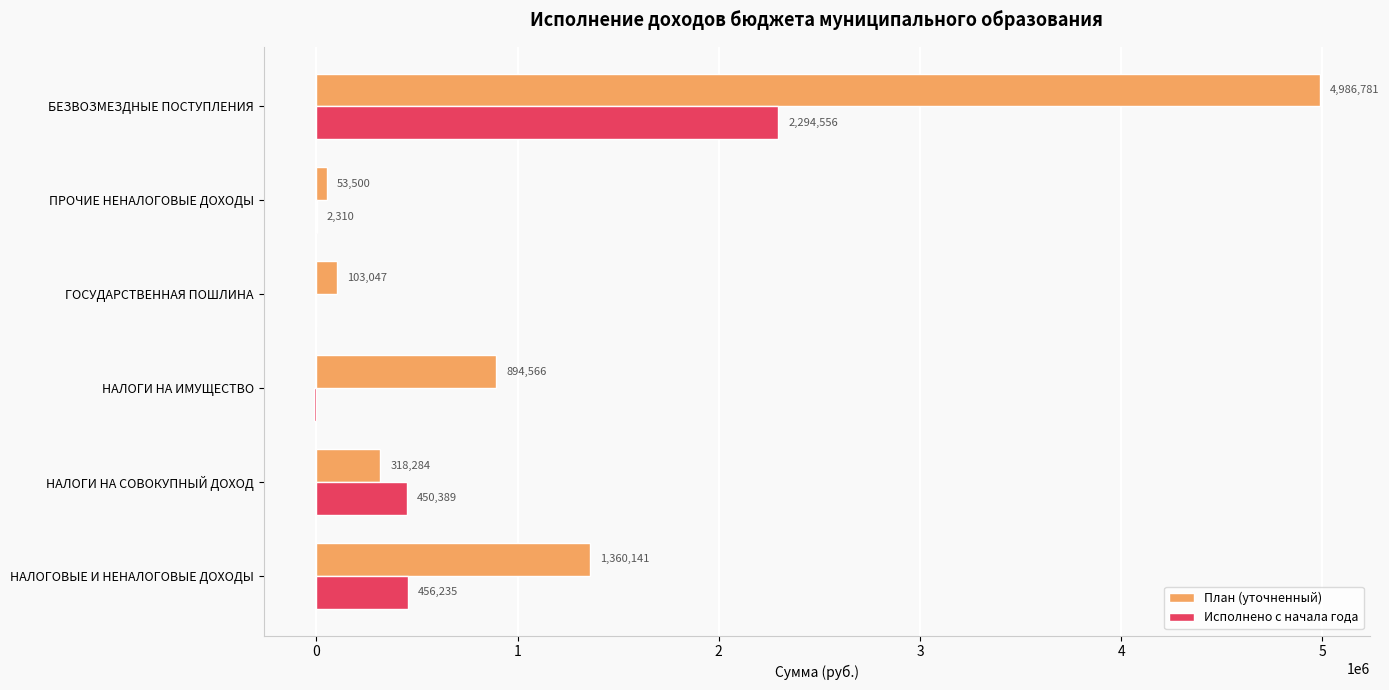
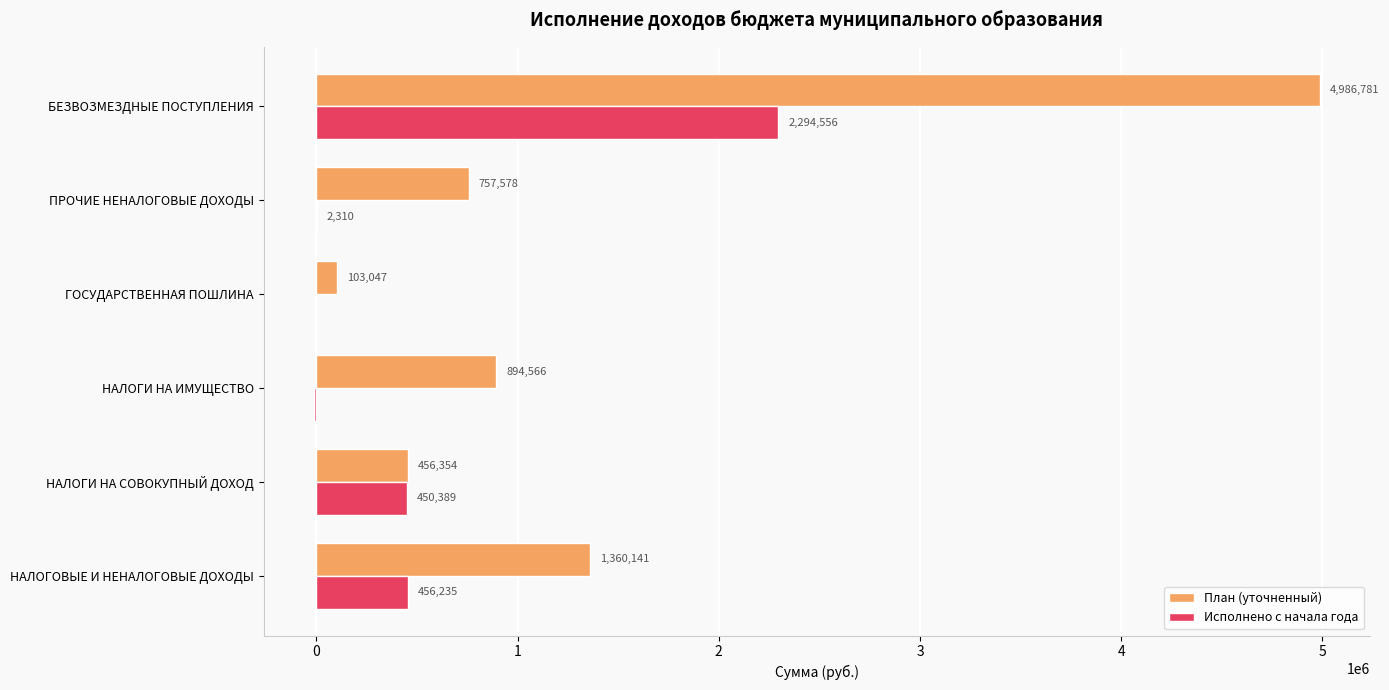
  {
    "План (уточненный)": {
      "БЕЗВОЗМЕЗДНЫЕ ПОСТУПЛЕНИЯ": "4,986,781",
-     "ПРОЧИЕ НЕНАЛОГОВЫЕ ДОХОДЫ": "53,500",
+     "ПРОЧИЕ НЕНАЛОГОВЫЕ ДОХОДЫ": "757,578",
      "ГОСУДАРСТВЕННАЯ ПОШЛИНА": "103,047",
      "НАЛОГИ НА ИМУЩЕСТВО": "894,566",
-     "НАЛОГИ НА СОВОКУПНЫЙ ДОХОД": "318,284",
+     "НАЛОГИ НА СОВОКУПНЫЙ ДОХОД": "456,354",
      "НАЛОГОВЫЕ И НЕНАЛОГОВЫЕ ДОХОДЫ": "1,360,141"
    },
    "Исполнено с начала года": {
      "БЕЗВОЗМЕЗДНЫЕ ПОСТУПЛЕНИЯ": "2,294,556",
      "ПРОЧИЕ НЕНАЛОГОВЫЕ ДОХОДЫ": "2,310",
      "НАЛОГИ НА СОВОКУПНЫЙ ДОХОД": "450,389",
      "НАЛОГОВЫЕ И НЕНАЛОГОВЫЕ ДОХОДЫ": "456,235"
    }
  }
